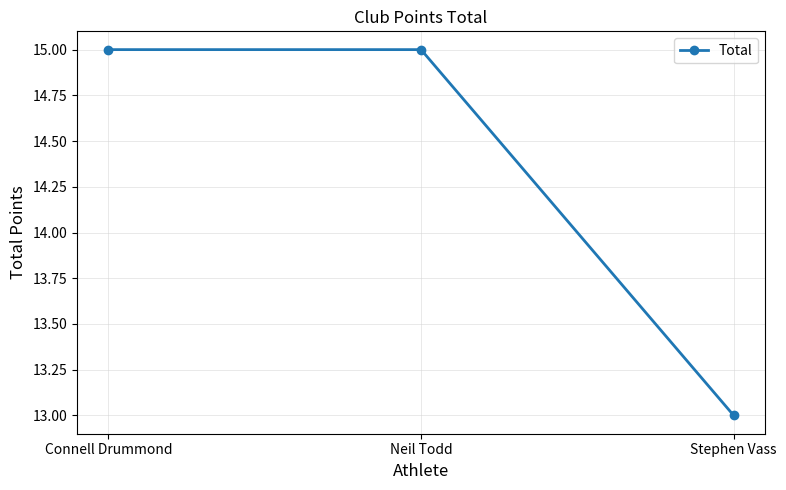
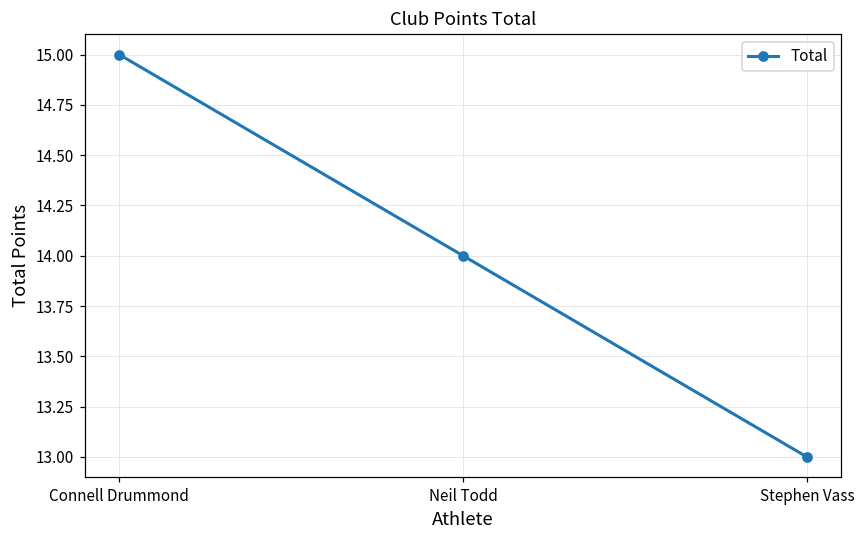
  {
    "Connell Drummond": 15,
-   "Neil Todd": 15,
+   "Neil Todd": 14,
    "Stephen Vass": 13
  }
